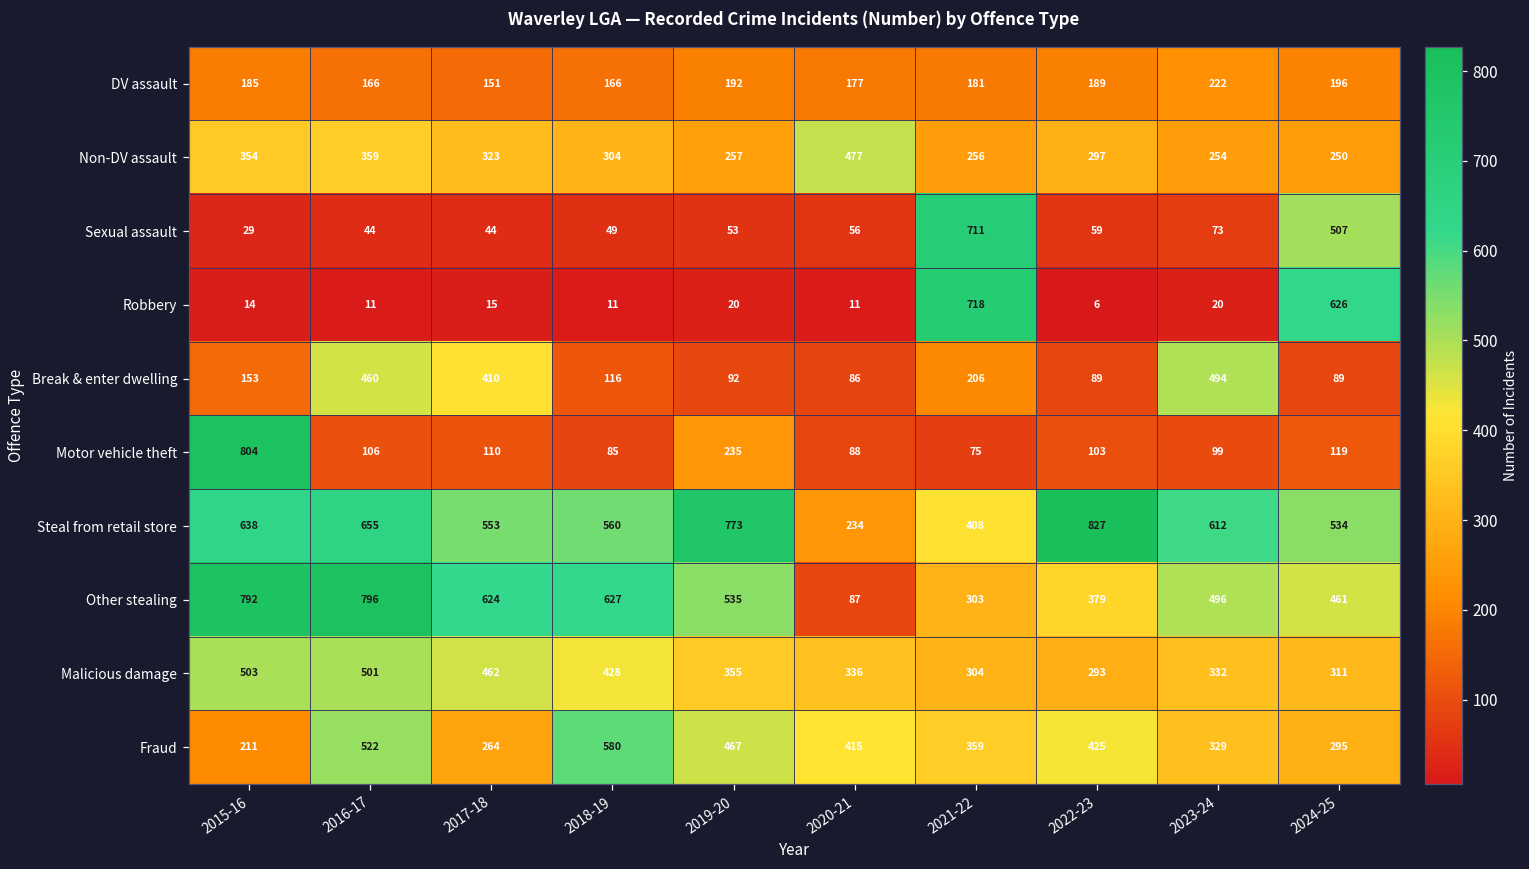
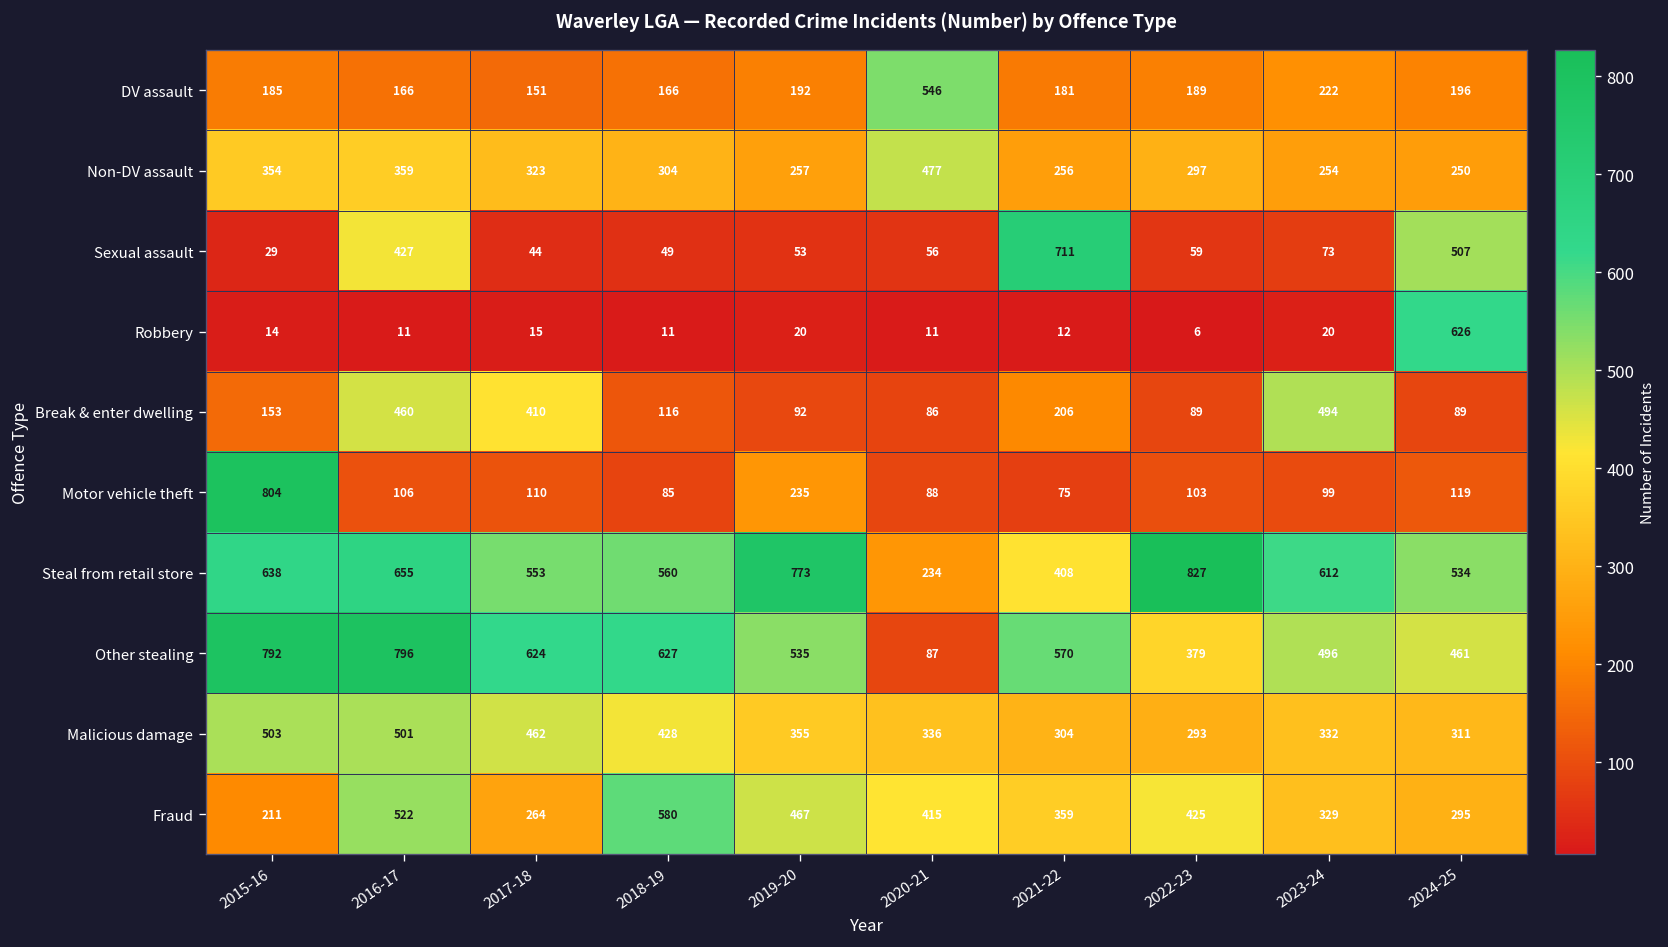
  {
    "DV assault": {
      "2015-16": 185,
      "2016-17": 166,
      "2017-18": 151,
      "2018-19": 166,
      "2019-20": 192,
-     "2020-21": 177,
+     "2020-21": 546,
      "2021-22": 181,
      "2022-23": 189,
      "2023-24": 222,
      "2024-25": 196
    },
    "Non-DV assault": {
      "2015-16": 354,
      "2016-17": 359,
      "2017-18": 323,
      "2018-19": 304,
      "2019-20": 257,
      "2020-21": 477,
      "2021-22": 256,
      "2022-23": 297,
      "2023-24": 254,
      "2024-25": 250
    },
    "Sexual assault": {
      "2015-16": 29,
-     "2016-17": 44,
+     "2016-17": 427,
      "2017-18": 44,
      "2018-19": 49,
      "2019-20": 53,
      "2020-21": 56,
      "2021-22": 711,
      "2022-23": 59,
      "2023-24": 73,
      "2024-25": 507
    },
    "Robbery": {
      "2015-16": 14,
      "2016-17": 11,
      "2017-18": 15,
      "2018-19": 11,
      "2019-20": 20,
      "2020-21": 11,
-     "2021-22": 718,
+     "2021-22": 12,
      "2022-23": 6,
      "2023-24": 20,
      "2024-25": 626
    },
    "Break & enter dwelling": {
      "2015-16": 153,
      "2016-17": 460,
      "2017-18": 410,
      "2018-19": 116,
      "2019-20": 92,
      "2020-21": 86,
      "2021-22": 206,
      "2022-23": 89,
      "2023-24": 494,
      "2024-25": 89
    },
    "Motor vehicle theft": {
      "2015-16": 804,
      "2016-17": 106,
      "2017-18": 110,
      "2018-19": 85,
      "2019-20": 235,
      "2020-21": 88,
      "2021-22": 75,
      "2022-23": 103,
      "2023-24": 99,
      "2024-25": 119
    },
    "Steal from retail store": {
      "2015-16": 638,
      "2016-17": 655,
      "2017-18": 553,
      "2018-19": 560,
      "2019-20": 773,
      "2020-21": 234,
      "2021-22": 408,
      "2022-23": 827,
      "2023-24": 612,
      "2024-25": 534
    },
    "Other stealing": {
      "2015-16": 792,
      "2016-17": 796,
      "2017-18": 624,
      "2018-19": 627,
      "2019-20": 535,
      "2020-21": 87,
-     "2021-22": 303,
+     "2021-22": 570,
      "2022-23": 379,
      "2023-24": 496,
      "2024-25": 461
    },
    "Malicious damage": {
      "2015-16": 503,
      "2016-17": 501,
      "2017-18": 462,
      "2018-19": 428,
      "2019-20": 355,
      "2020-21": 336,
      "2021-22": 304,
      "2022-23": 293,
      "2023-24": 332,
      "2024-25": 311
    },
    "Fraud": {
      "2015-16": 211,
      "2016-17": 522,
      "2017-18": 264,
      "2018-19": 580,
      "2019-20": 467,
      "2020-21": 415,
      "2021-22": 359,
      "2022-23": 425,
      "2023-24": 329,
      "2024-25": 295
    }
  }
